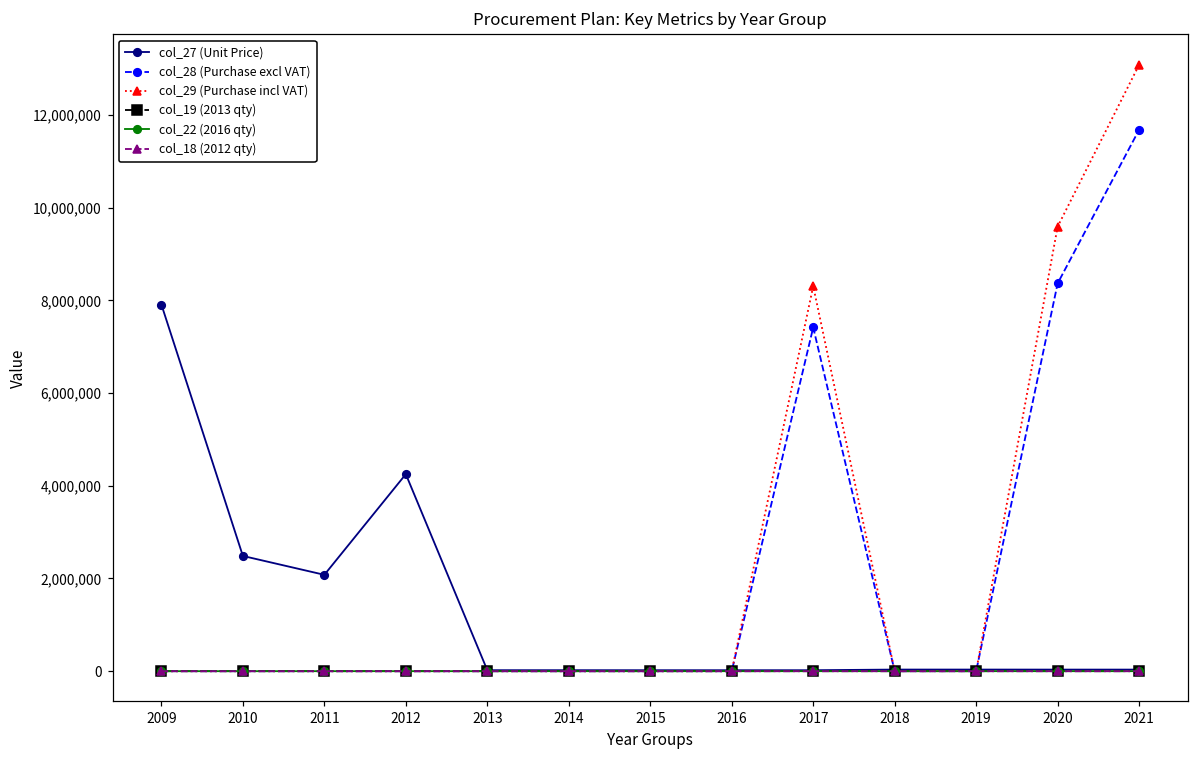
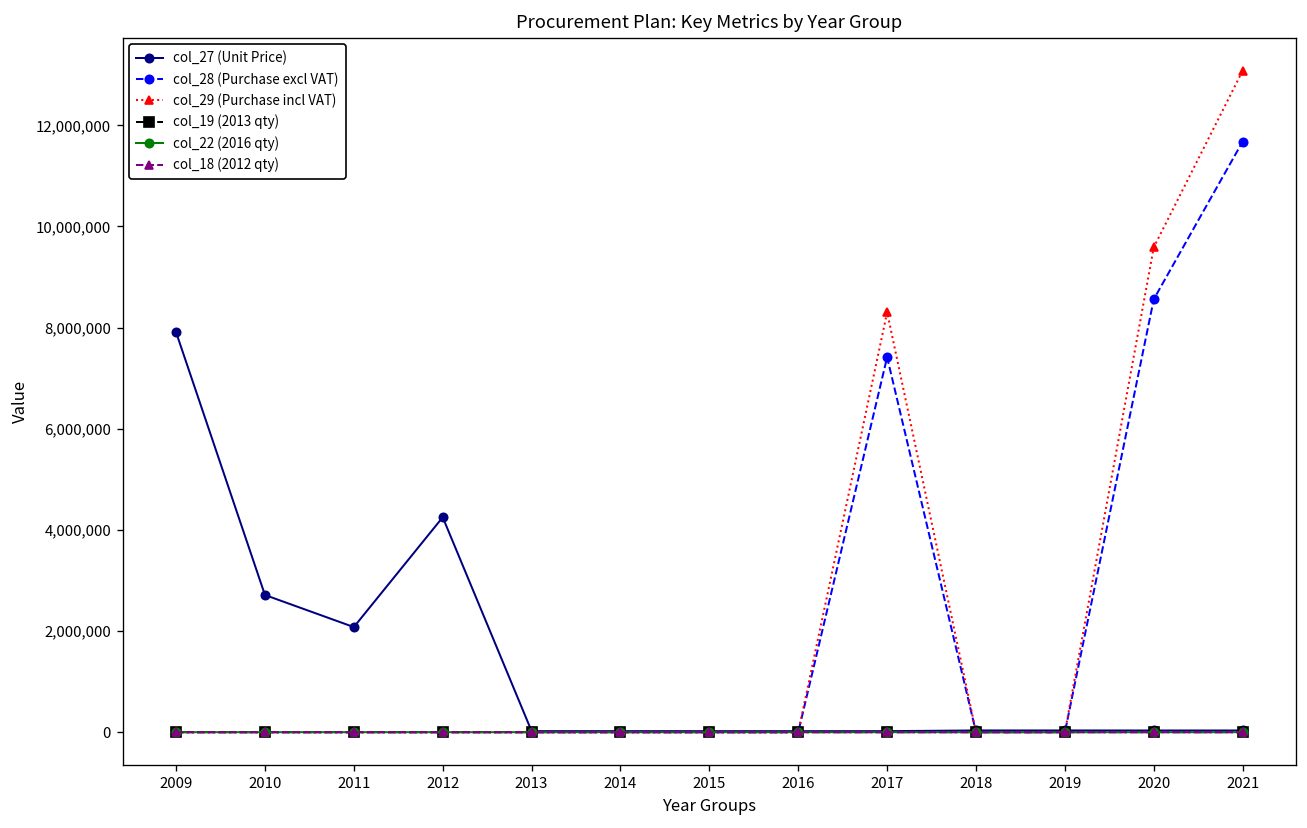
  {
    "col_27 (Unit Price)": {
      "2009": "7,900,000",
-     "2010": "2,500,000",
+     "2010": "2,700,000",
      "2011": "2,100,000",
      "2012": "4,300,000"
    },
    "col_28 (Purchase excl VAT)": {
      "2017": "7,400,000",
-     "2020": "8,400,000",
+     "2020": "8,600,000",
      "2021": "11,700,000"
    },
    "col_29 (Purchase incl VAT)": {
      "2017": "8,300,000",
      "2020": "9,600,000",
      "2021": "13,100,000"
    }
  }
